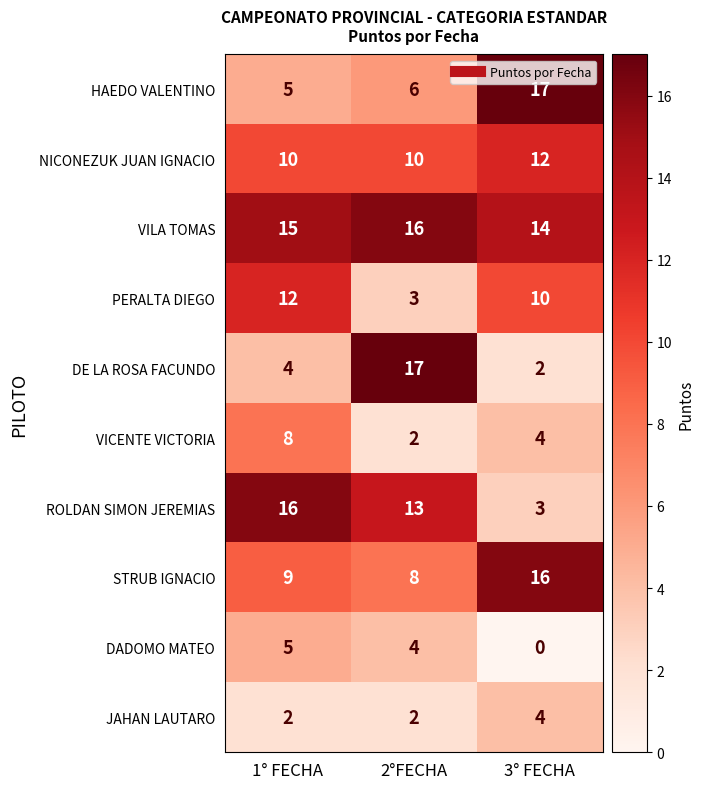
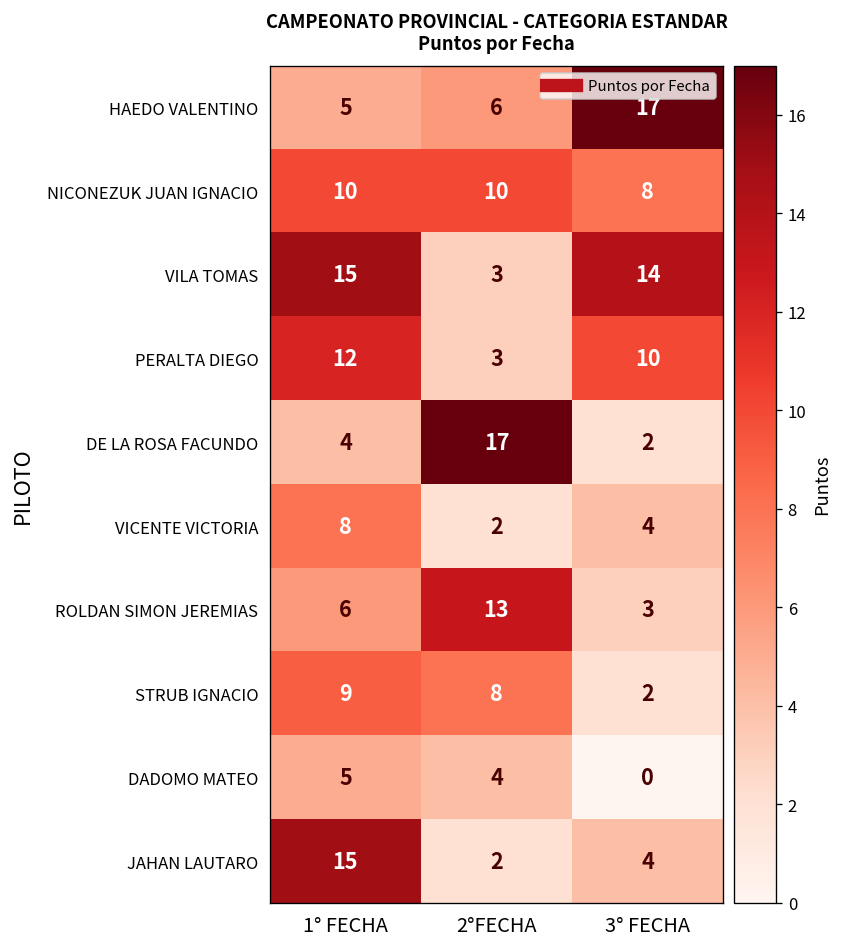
  {
    "HAEDO VALENTINO": {
      "1° FECHA": 5,
      "2°FECHA": 6
    },
    "NICONEZUK JUAN IGNACIO": {
      "1° FECHA": 10,
      "2°FECHA": 10,
-     "3° FECHA": 12
+     "3° FECHA": 8
    },
    "VILA TOMAS": {
      "1° FECHA": 15,
-     "2°FECHA": 16,
+     "2°FECHA": 3,
      "3° FECHA": 14
    },
    "PERALTA DIEGO": {
      "1° FECHA": 12,
      "2°FECHA": 3,
      "3° FECHA": 10
    },
    "DE LA ROSA FACUNDO": {
      "1° FECHA": 4,
      "2°FECHA": 17,
      "3° FECHA": 2
    },
    "VICENTE VICTORIA": {
      "1° FECHA": 8,
      "2°FECHA": 2,
      "3° FECHA": 4
    },
    "ROLDAN SIMON JEREMIAS": {
-     "1° FECHA": 16,
+     "1° FECHA": 6,
      "2°FECHA": 13,
      "3° FECHA": 3
    },
    "STRUB IGNACIO": {
      "1° FECHA": 9,
      "2°FECHA": 8,
-     "3° FECHA": 16
+     "3° FECHA": 2
    },
    "DADOMO MATEO": {
      "1° FECHA": 5,
      "2°FECHA": 4,
      "3° FECHA": 0
    },
    "JAHAN LAUTARO": {
-     "1° FECHA": 2,
+     "1° FECHA": 15,
      "2°FECHA": 2,
      "3° FECHA": 4
    }
  }
